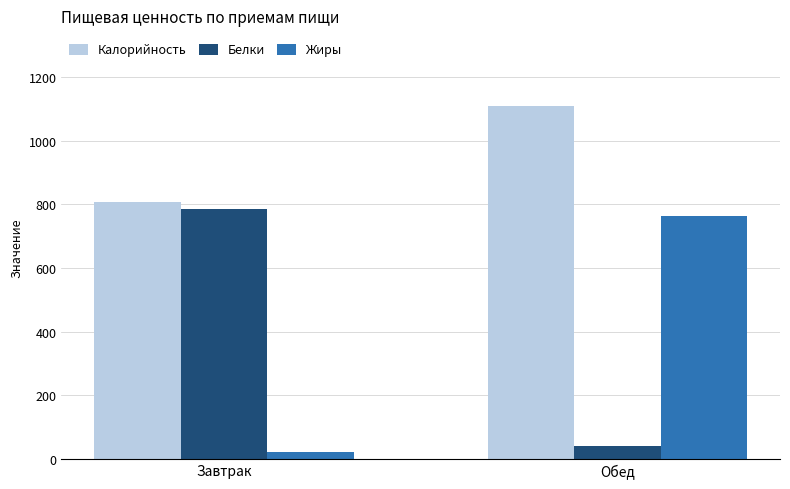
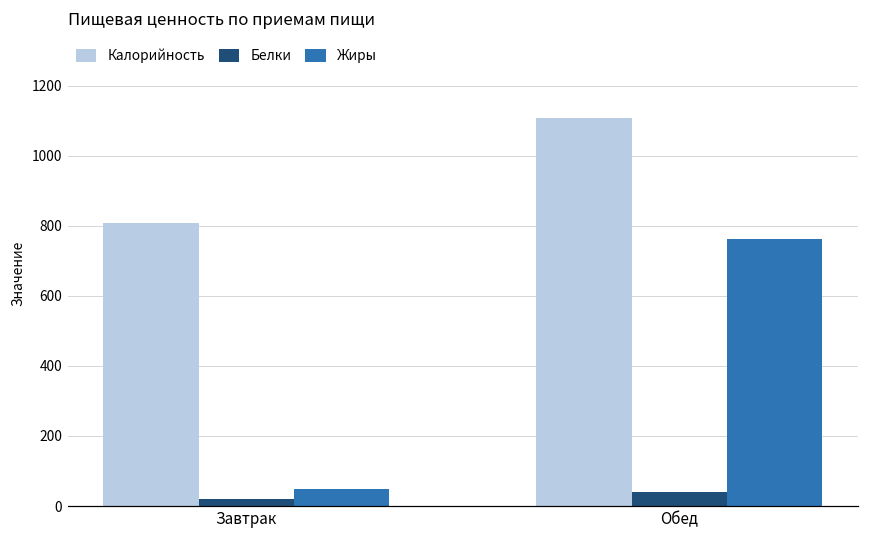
  {
    "Калорийность": {
      "Завтрак": 810,
      "Обед": 1110
    },
    "Белки": {
-     "Завтрак": 790,
+     "Завтрак": 20,
      "Обед": 40
    },
    "Жиры": {
-     "Завтрак": 20,
+     "Завтрак": 50,
      "Обед": 760
    }
  }
